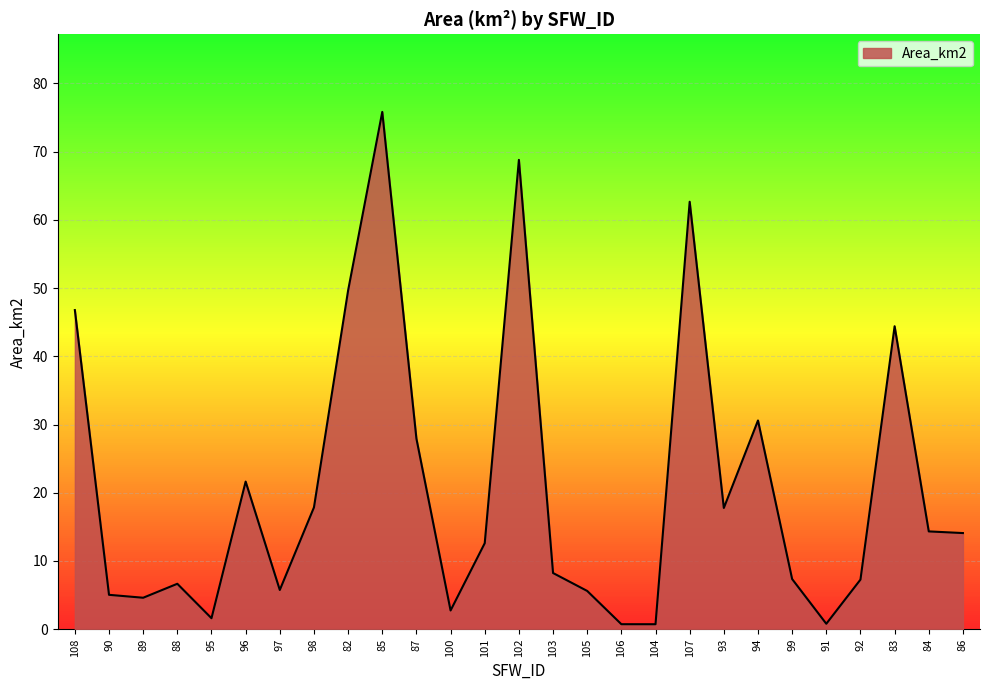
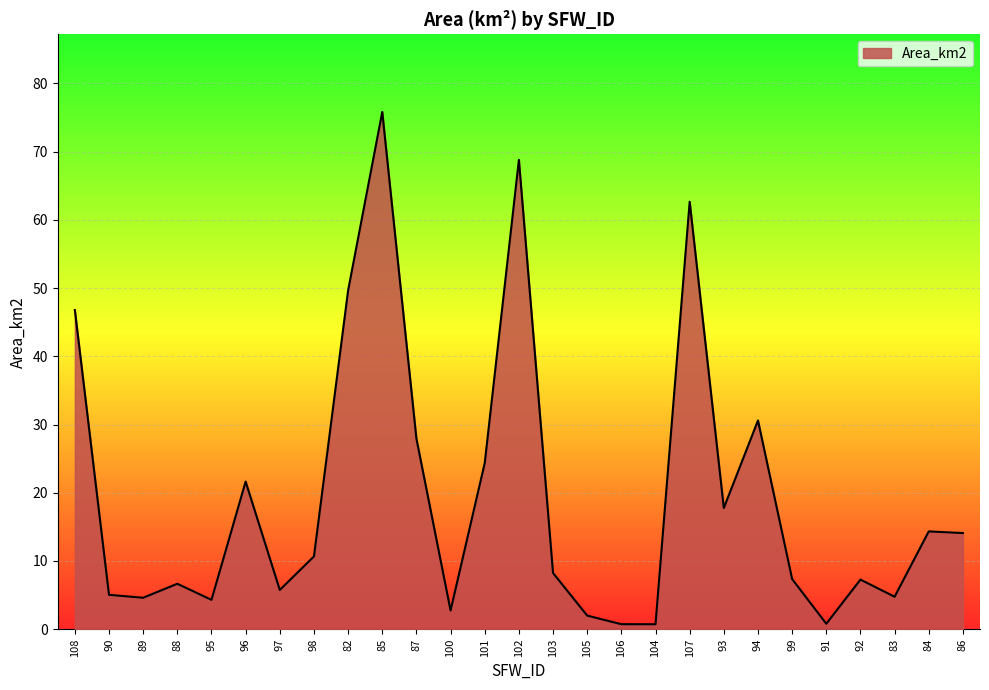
  {
    "108": 47,
    "90": 5,
    "89": 5,
    "88": 7,
-   "95": 2,
+   "95": 4,
    "96": 22,
    "97": 6,
-   "98": 18,
+   "98": 11,
    "82": 50,
    "85": 76,
    "87": 28,
    "100": 3,
-   "101": 13,
+   "101": 24,
    "102": 69,
    "103": 8,
-   "105": 6,
+   "105": 2,
    "106": 1,
    "104": 1,
    "107": 63,
    "93": 18,
    "94": 31,
    "99": 7,
    "91": 1,
    "92": 7,
-   "83": 44,
+   "83": 5,
    "84": 14,
    "86": 14
  }
